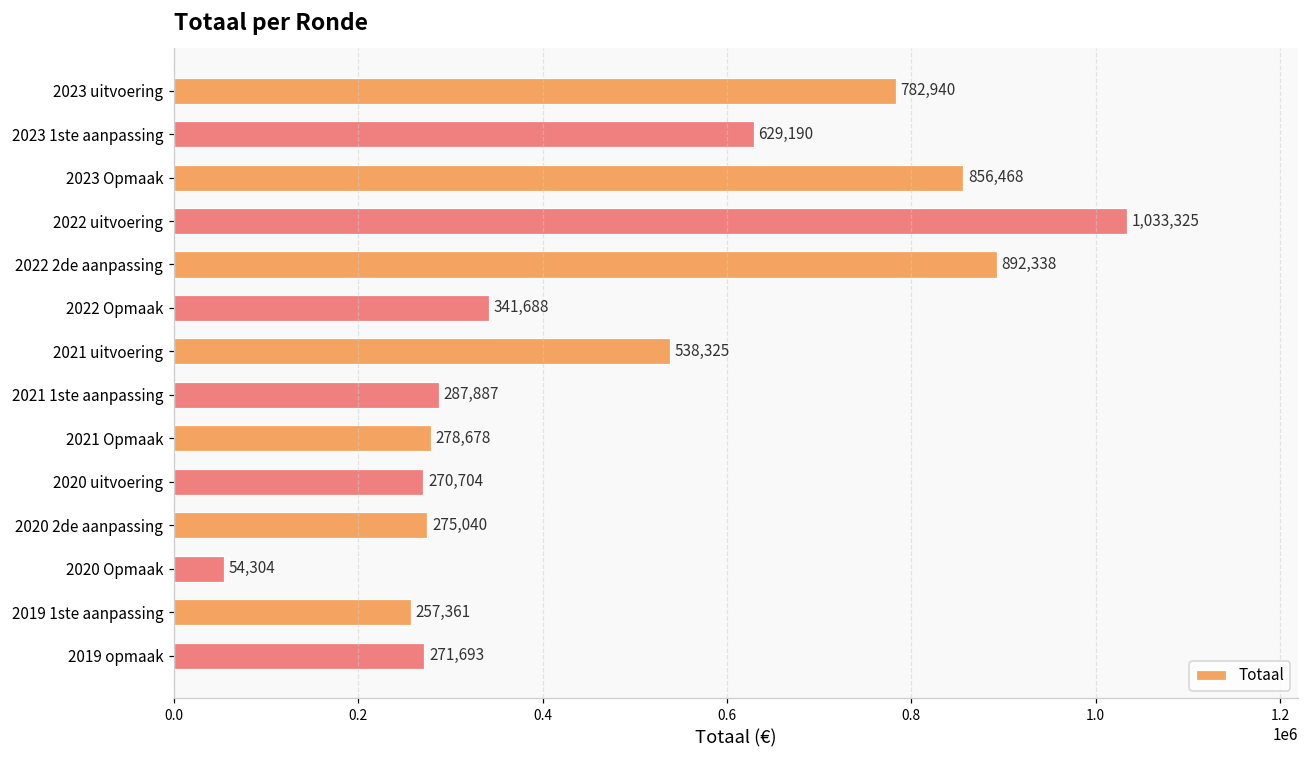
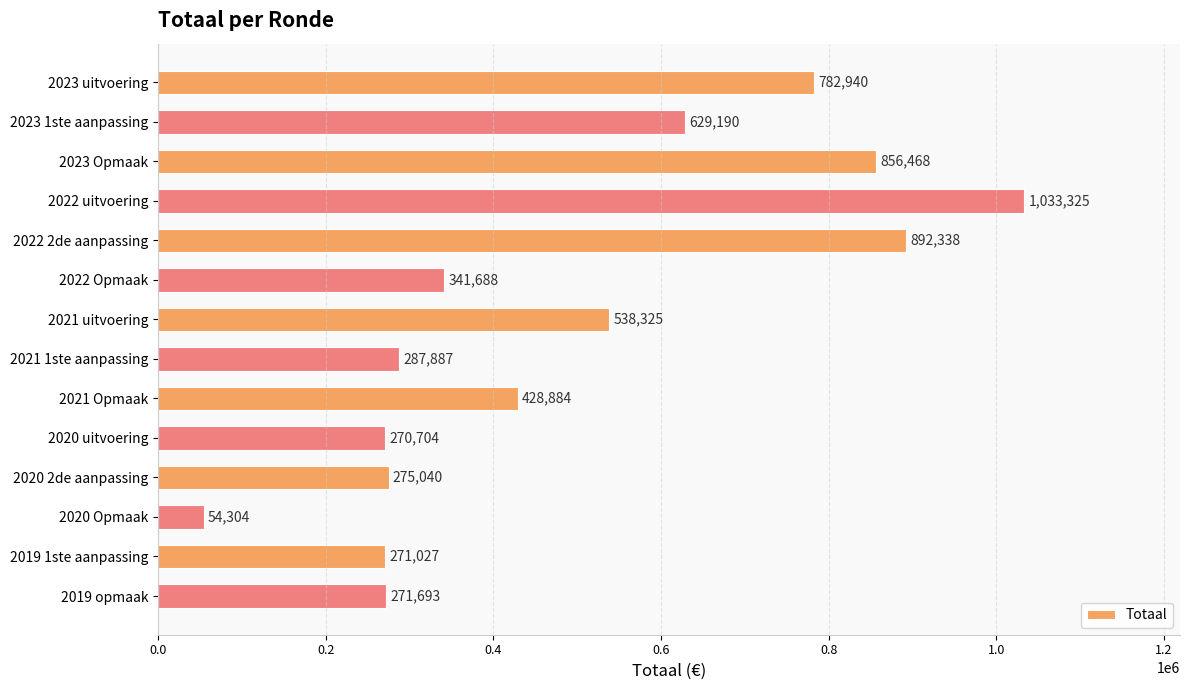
  {
    "2023 uitvoering": "782,940",
    "2023 1ste aanpassing": "629,190",
    "2023 Opmaak": "856,468",
    "2022 uitvoering": "1,033,325",
    "2022 2de aanpassing": "892,338",
    "2022 Opmaak": "341,688",
    "2021 uitvoering": "538,325",
    "2021 1ste aanpassing": "287,887",
-   "2021 Opmaak": "278,678",
+   "2021 Opmaak": "428,884",
    "2020 uitvoering": "270,704",
    "2020 2de aanpassing": "275,040",
    "2020 Opmaak": "54,304",
-   "2019 1ste aanpassing": "257,361",
+   "2019 1ste aanpassing": "271,027",
    "2019 opmaak": "271,693"
  }
